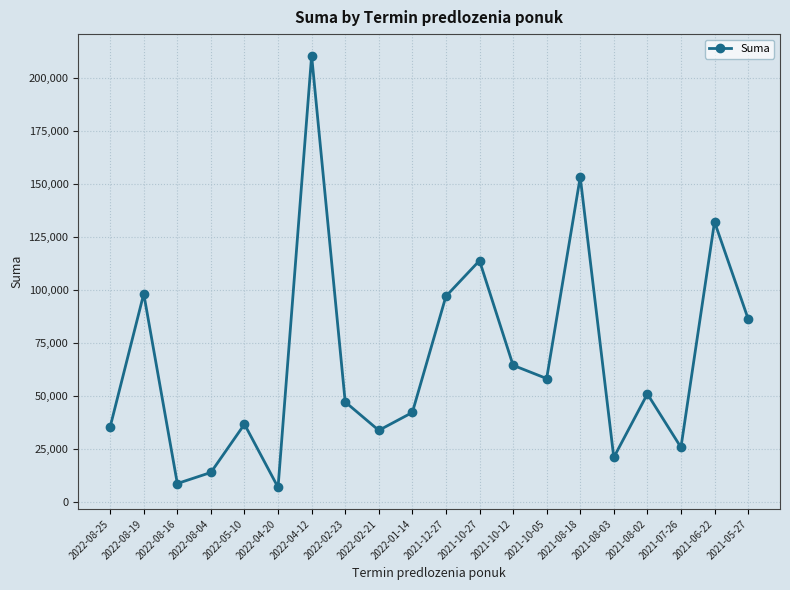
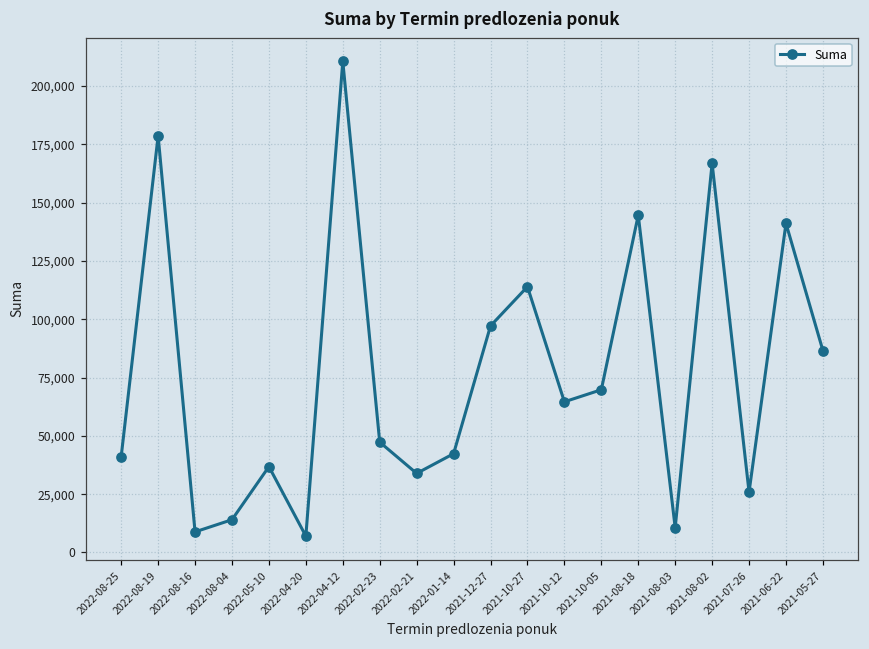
  {
-   "2022-08-25": "36,000",
-   "2022-08-19": "98,000",
+   "2022-08-25": "41,000",
+   "2022-08-19": "179,000",
    "2022-08-16": "9,000",
    "2022-08-04": "14,000",
    "2022-05-10": "37,000",
    "2022-04-20": "7,000",
    "2022-04-12": "211,000",
    "2022-02-23": "47,000",
    "2022-02-21": "34,000",
    "2022-01-14": "42,000",
    "2021-12-27": "97,000",
    "2021-10-27": "114,000",
    "2021-10-12": "65,000",
-   "2021-10-05": "58,000",
-   "2021-08-18": "153,000",
-   "2021-08-03": "21,000",
-   "2021-08-02": "51,000",
+   "2021-10-05": "70,000",
+   "2021-08-18": "145,000",
+   "2021-08-03": "11,000",
+   "2021-08-02": "167,000",
    "2021-07-26": "26,000",
-   "2021-06-22": "132,000",
+   "2021-06-22": "141,000",
    "2021-05-27": "87,000"
  }
